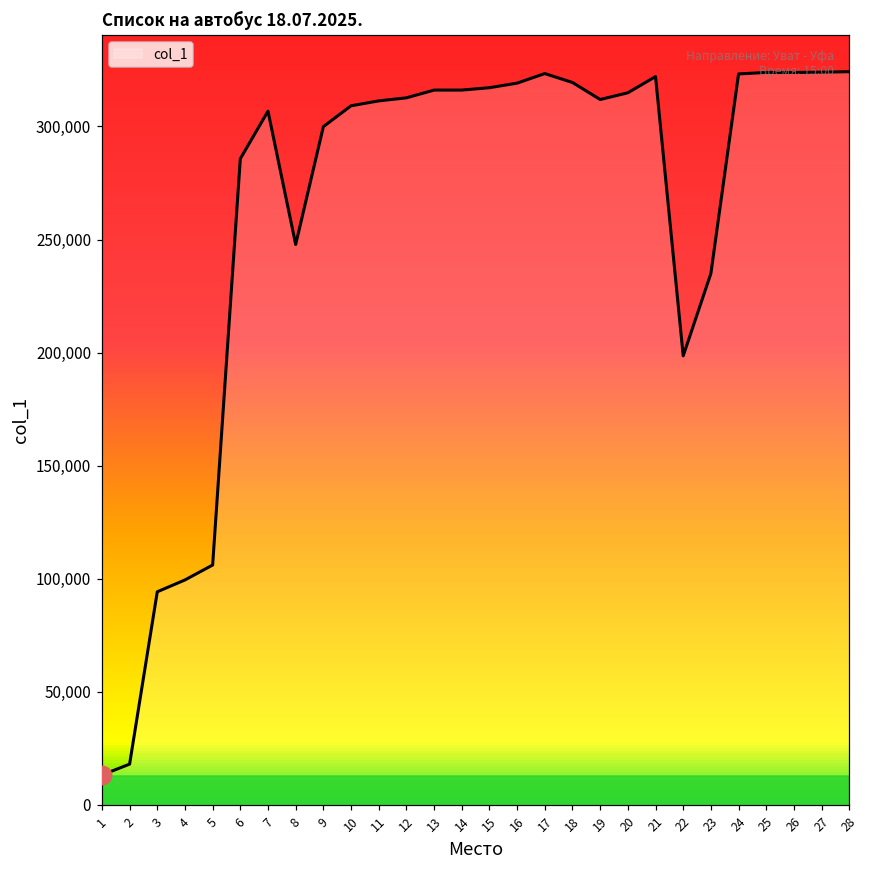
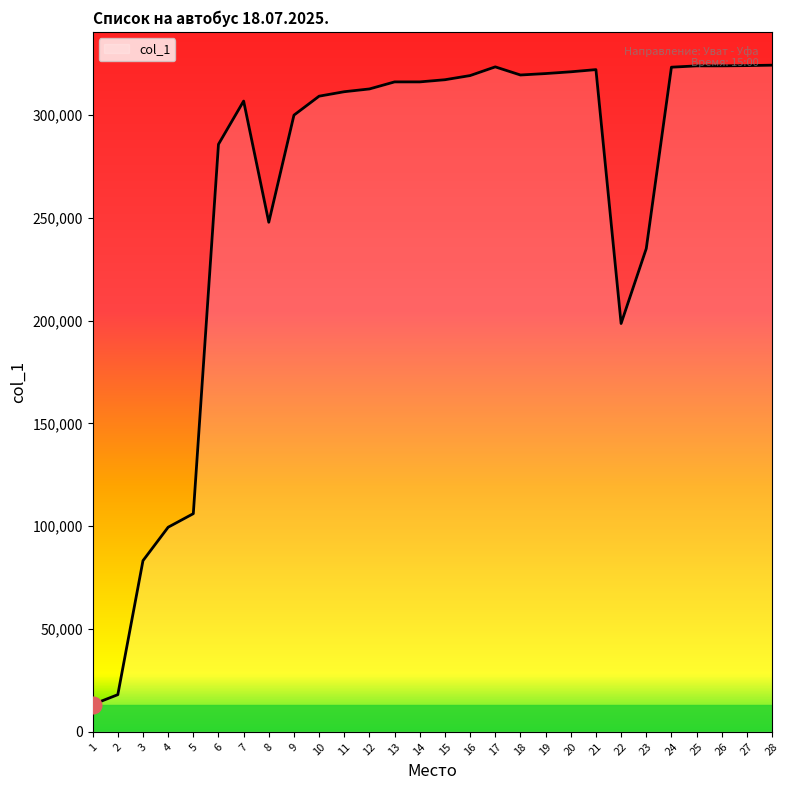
  {
    "col_1": {
      "2": "18,000",
-     "3": "94,000",
+     "3": "83,000",
      "4": "99,000",
      "5": "106,000",
      "6": "286,000",
      "7": "307,000",
      "8": "248,000",
      "9": "300,000",
      "10": "309,000",
      "11": "311,000",
      "12": "313,000",
      "13": "316,000",
      "14": "316,000",
      "15": "317,000",
      "16": "319,000",
      "17": "323,000",
      "18": "319,000",
-     "19": "312,000",
-     "20": "315,000",
+     "19": "320,000",
+     "20": "321,000",
      "21": "322,000",
      "22": "199,000",
      "23": "235,000",
      "28": "324,000"
    }
  }
